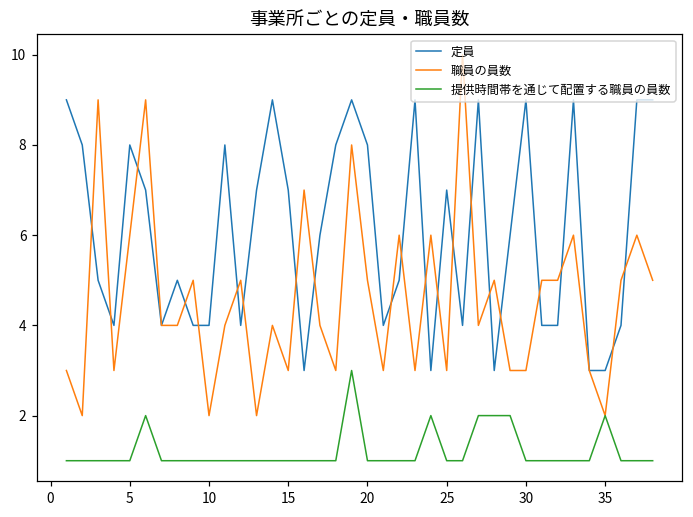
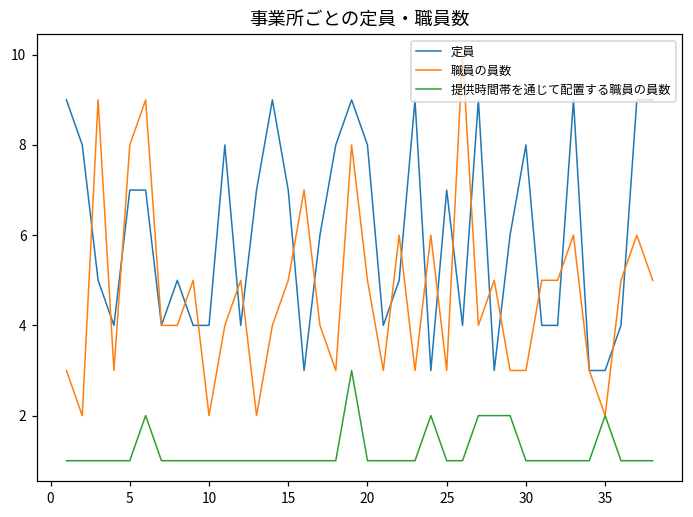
  {
    "定員": {
-     "5": 8,
+     "5": 7,
      "10": 4,
      "15": 7,
      "20": 8,
      "25": 7,
-     "30": 9,
+     "30": 8,
      "35": 3
    },
    "職員の員数": {
-     "5": 6,
+     "5": 8,
      "10": 2,
-     "15": 3,
+     "15": 5,
      "20": 5,
      "25": 3,
      "30": 3
    },
    "提供時間帯を通じて配置する職員の員数": {
      "5": 1,
      "10": 1,
      "15": 1,
      "20": 1,
      "25": 1,
      "30": 1
    }
  }
